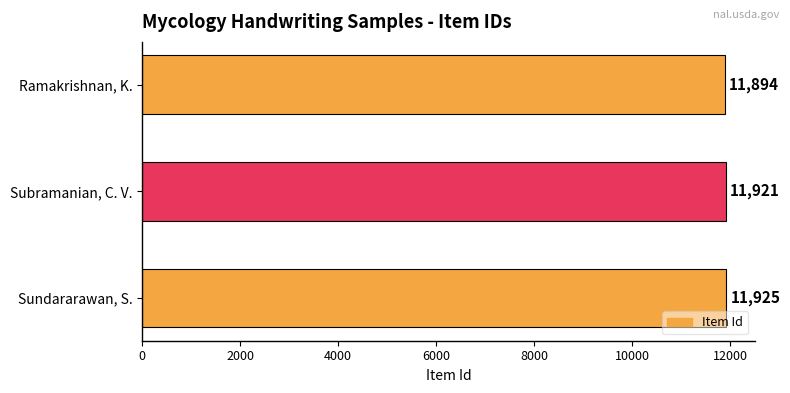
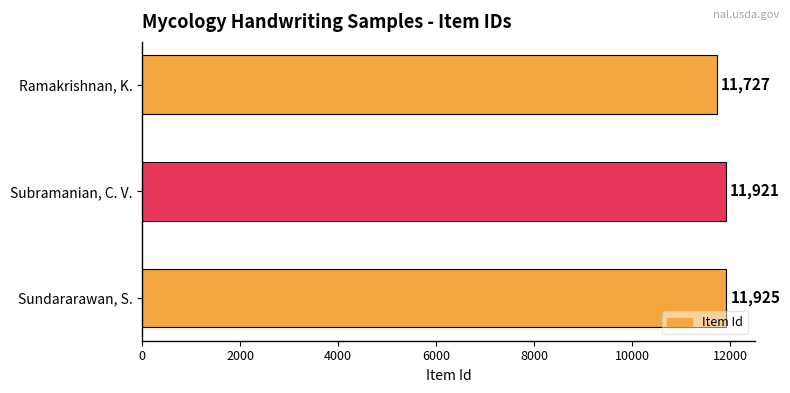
  {
-   "Ramakrishnan, K.": "11,894",
+   "Ramakrishnan, K.": "11,727",
    "Subramanian, C. V.": "11,921",
    "Sundararawan, S.": "11,925"
  }
